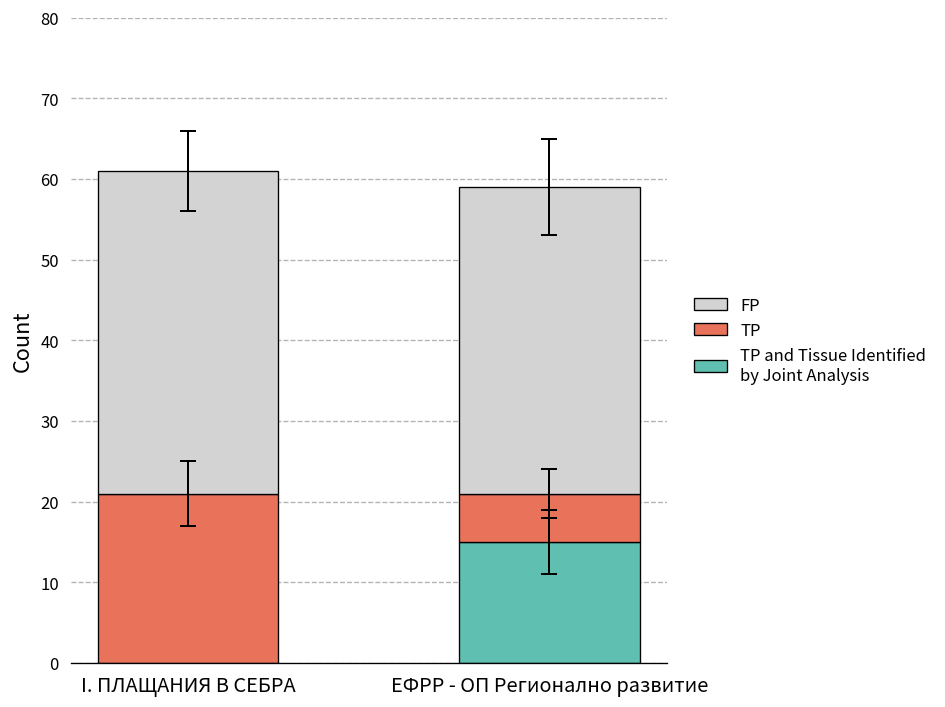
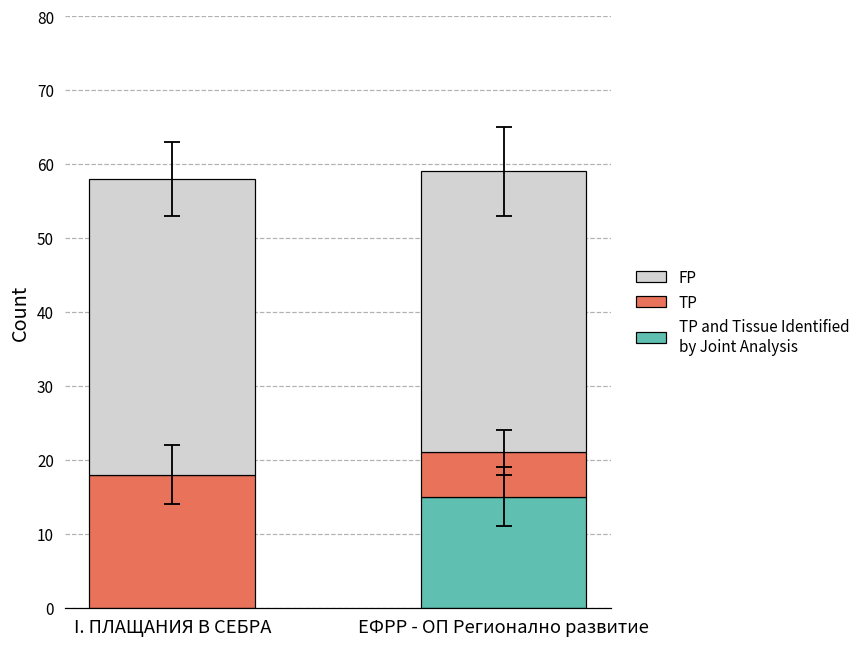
  {
    "TP and Tissue Identified by Joint Analysis": {
      "I. ПЛАЩАНИЯ В СЕБРА": 0,
      "ЕФРР - ОП Регионално развитие": 15
    },
    "TP": {
-     "I. ПЛАЩАНИЯ В СЕБРА": 21,
+     "I. ПЛАЩАНИЯ В СЕБРА": 18,
      "ЕФРР - ОП Регионално развитие": 6
    },
    "FP": {
      "I. ПЛАЩАНИЯ В СЕБРА": 40,
      "ЕФРР - ОП Регионално развитие": 38
    }
  }
